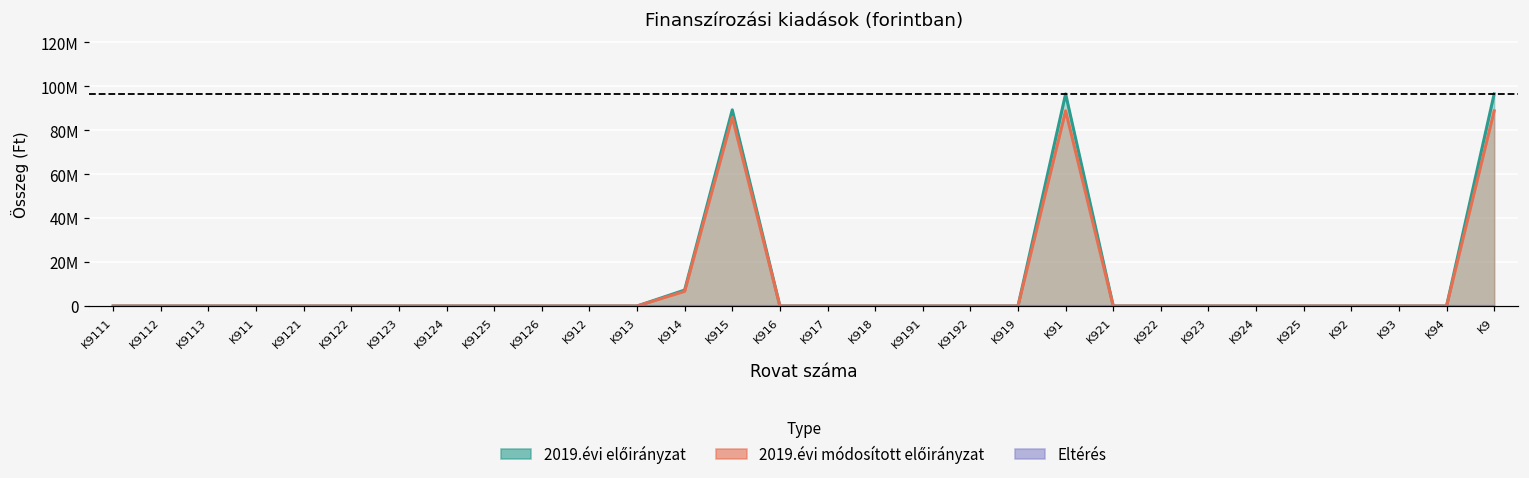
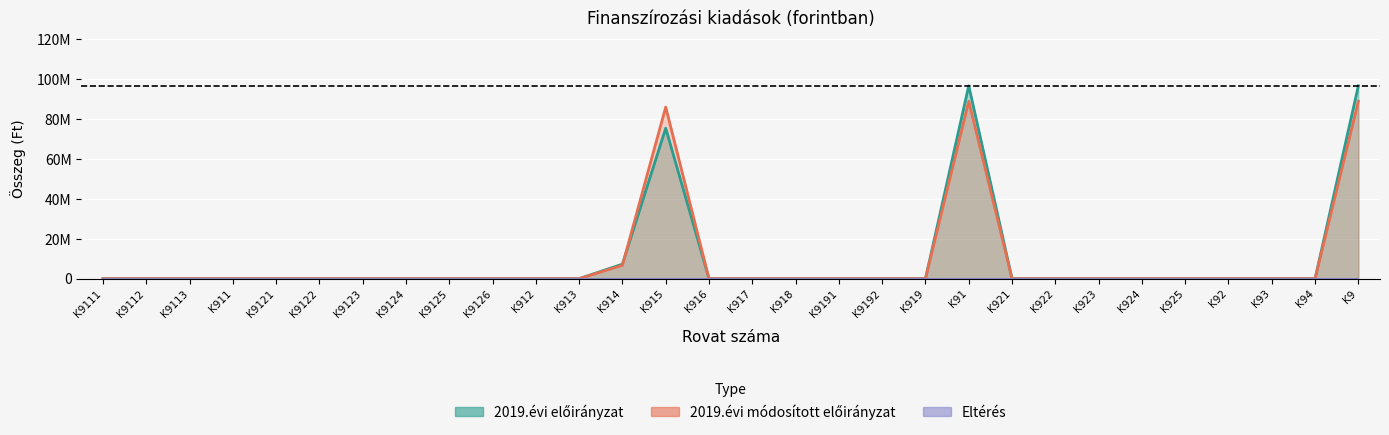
  {
    "2019.évi előirányzat": {
-     "K915": 89000000,
+     "K915": 75000000,
      "K91": 97000000,
      "K9": 97000000
    },
    "2019.évi módosított előirányzat": {
      "K915": 86000000,
      "K91": 89000000,
      "K9": 89000000
    },
    "Eltérés": {
      "K914": 0,
      "K915": 0,
      "K91": 0,
      "K9": 0
    }
  }
